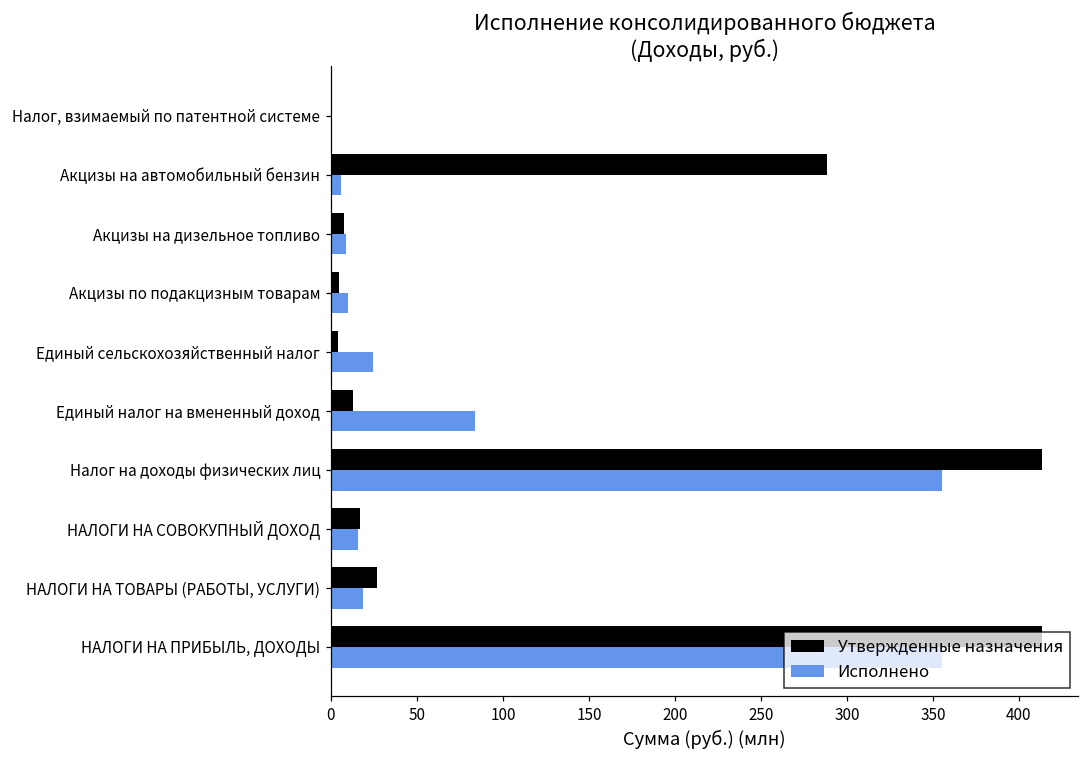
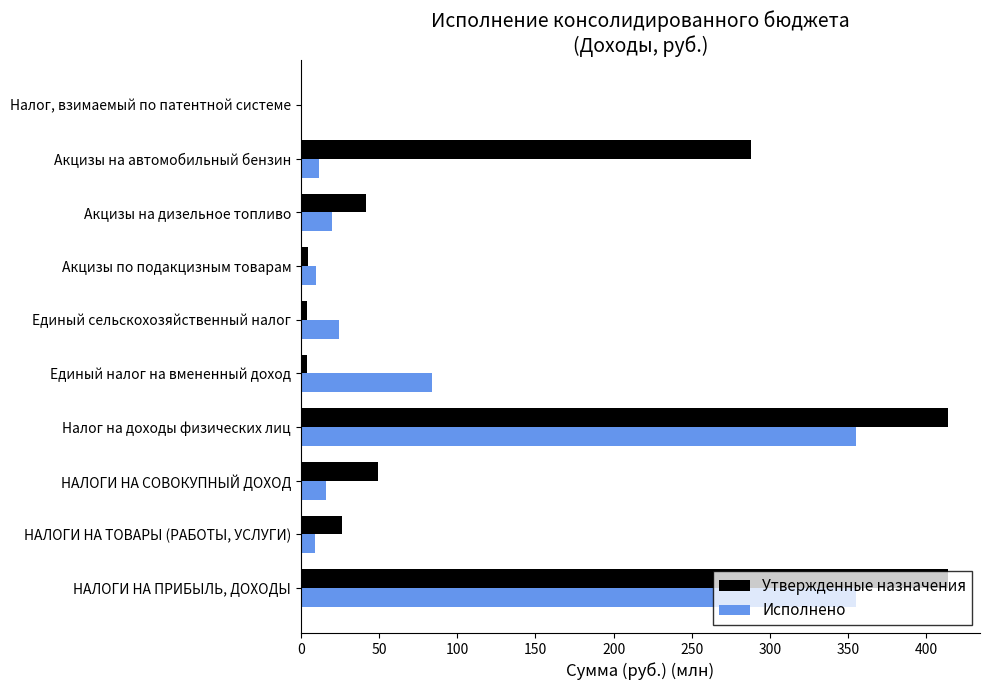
  {
    "Утвержденные назначения": {
      "Акцизы на автомобильный бензин": 288,
-     "Акцизы на дизельное топливо": 8,
+     "Акцизы на дизельное топливо": 42,
      "Акцизы по подакцизным товарам": 5,
      "Единый сельскохозяйственный налог": 4,
-     "Единый налог на вмененный доход": 13,
+     "Единый налог на вмененный доход": 4,
      "Налог на доходы физических лиц": 414,
-     "НАЛОГИ НА СОВОКУПНЫЙ ДОХОД": 17,
+     "НАЛОГИ НА СОВОКУПНЫЙ ДОХОД": 49,
      "НАЛОГИ НА ТОВАРЫ (РАБОТЫ, УСЛУГИ)": 27
    },
    "Исполнено": {
-     "Акцизы на автомобильный бензин": 6,
-     "Акцизы на дизельное топливо": 9,
+     "Акцизы на автомобильный бензин": 11,
+     "Акцизы на дизельное топливо": 20,
      "Акцизы по подакцизным товарам": 10,
      "Единый сельскохозяйственный налог": 24,
      "Единый налог на вмененный доход": 84,
      "Налог на доходы физических лиц": 355,
      "НАЛОГИ НА СОВОКУПНЫЙ ДОХОД": 16,
-     "НАЛОГИ НА ТОВАРЫ (РАБОТЫ, УСЛУГИ)": 19
+     "НАЛОГИ НА ТОВАРЫ (РАБОТЫ, УСЛУГИ)": 9
    }
  }
